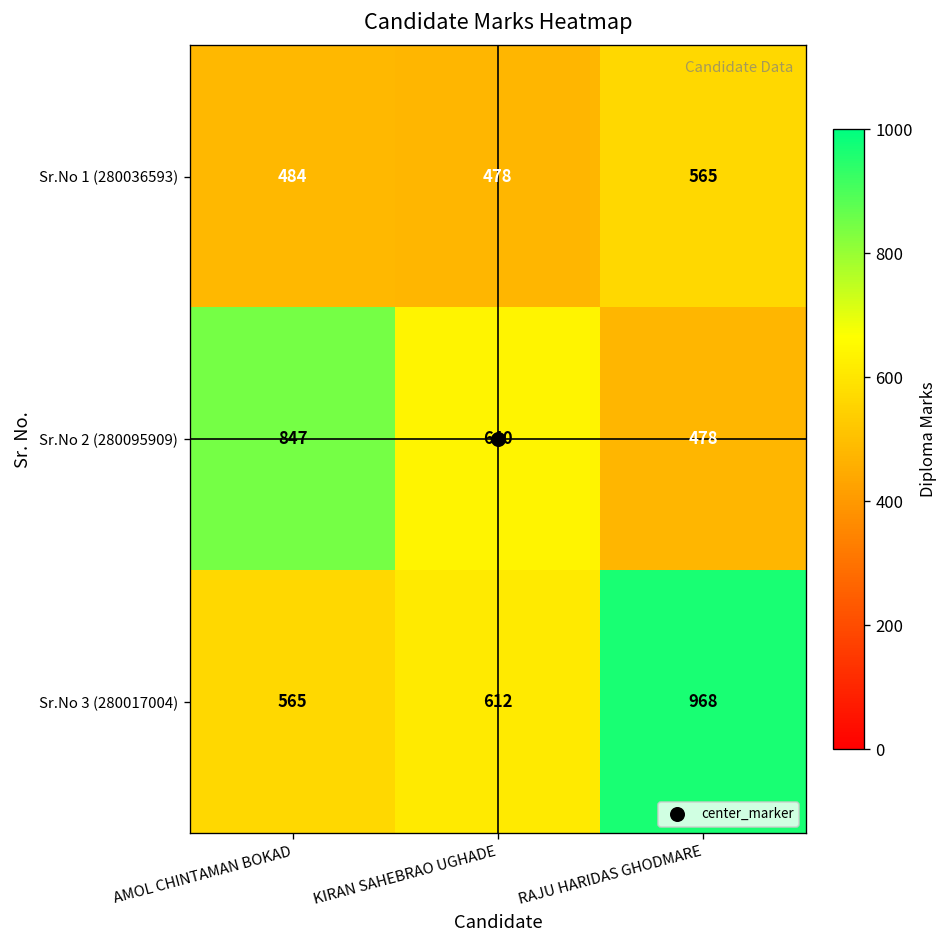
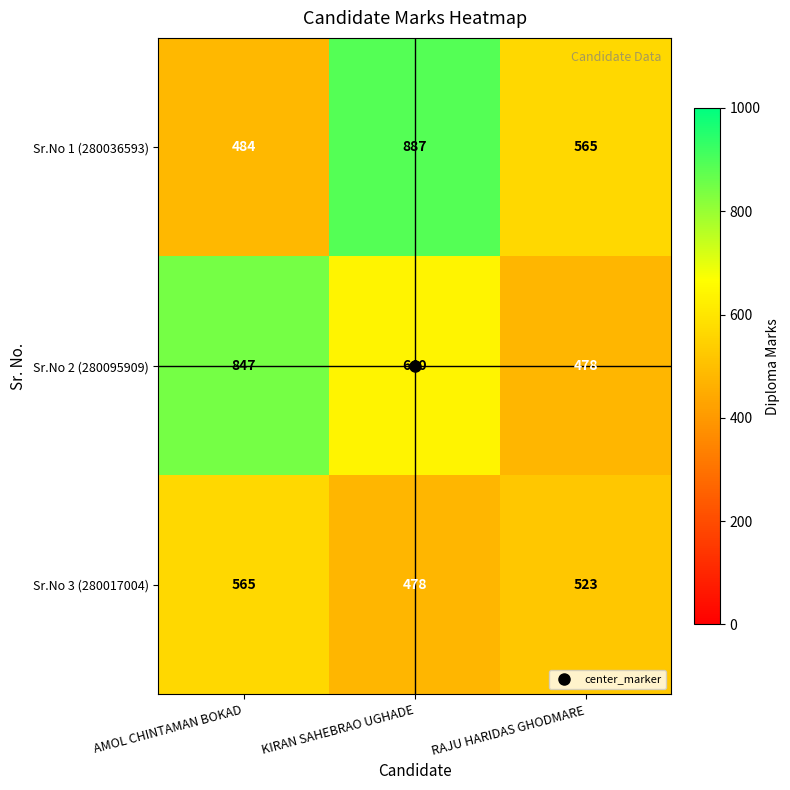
  {
    "Sr.No 1 (280036593)": {
      "AMOL CHINTAMAN BOKAD": 484,
-     "KIRAN SAHEBRAO UGHADE": 478
+     "KIRAN SAHEBRAO UGHADE": 887
    },
    "Sr.No 2 (280095909)": {
      "AMOL CHINTAMAN BOKAD": 847,
      "RAJU HARIDAS GHODMARE": 478
    },
    "Sr.No 3 (280017004)": {
      "AMOL CHINTAMAN BOKAD": 565,
-     "KIRAN SAHEBRAO UGHADE": 612,
-     "RAJU HARIDAS GHODMARE": 968
+     "KIRAN SAHEBRAO UGHADE": 478,
+     "RAJU HARIDAS GHODMARE": 523
    }
  }
